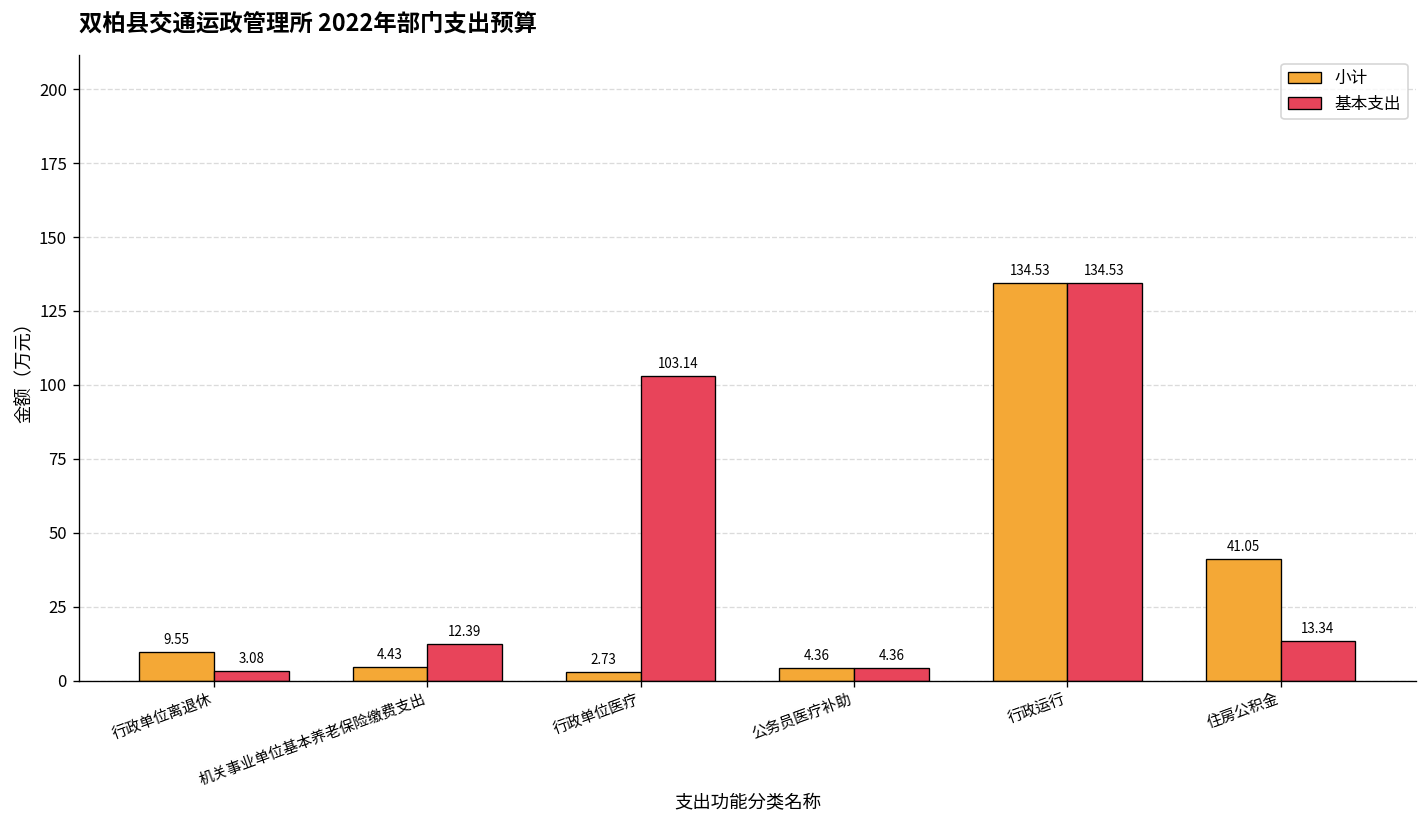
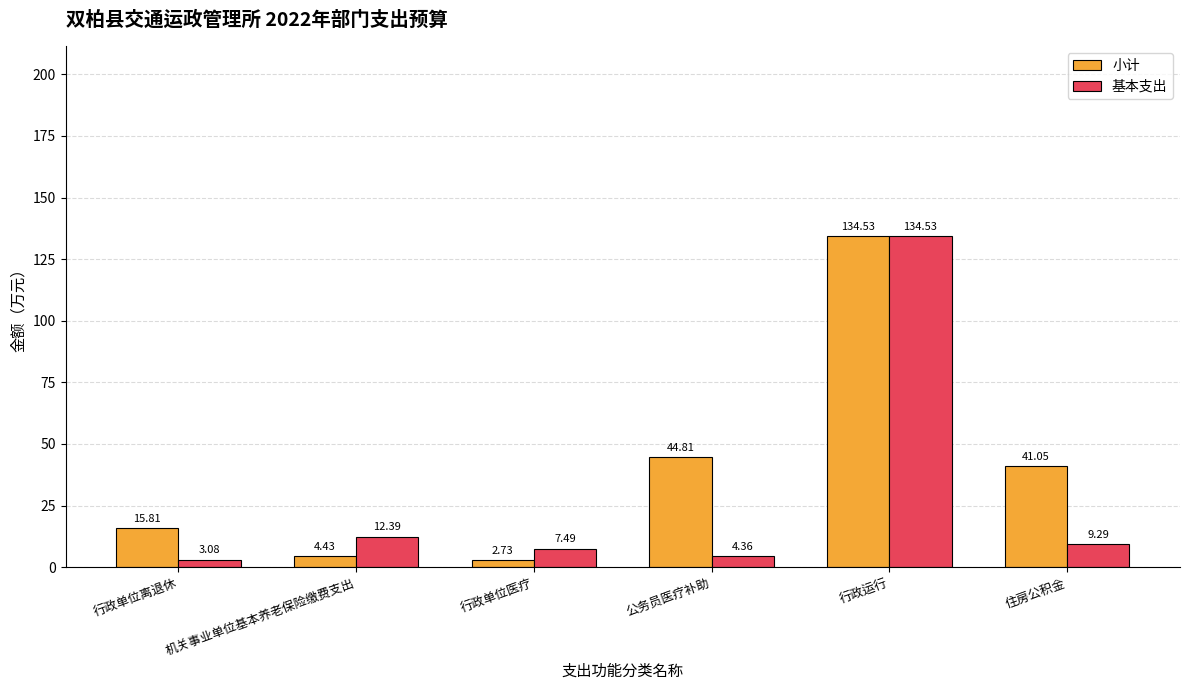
  {
    "小计": {
-     "行政单位离退休": 9.55,
+     "行政单位离退休": 15.81,
      "机关事业单位基本养老保险缴费支出": 4.43,
      "行政单位医疗": 2.73,
-     "公务员医疗补助": 4.36,
+     "公务员医疗补助": 44.81,
      "行政运行": 134.53,
      "住房公积金": 41.05
    },
    "基本支出": {
      "行政单位离退休": 3.08,
      "机关事业单位基本养老保险缴费支出": 12.39,
-     "行政单位医疗": 103.14,
+     "行政单位医疗": 7.49,
      "公务员医疗补助": 4.36,
      "行政运行": 134.53,
-     "住房公积金": 13.34
+     "住房公积金": 9.29
    }
  }
